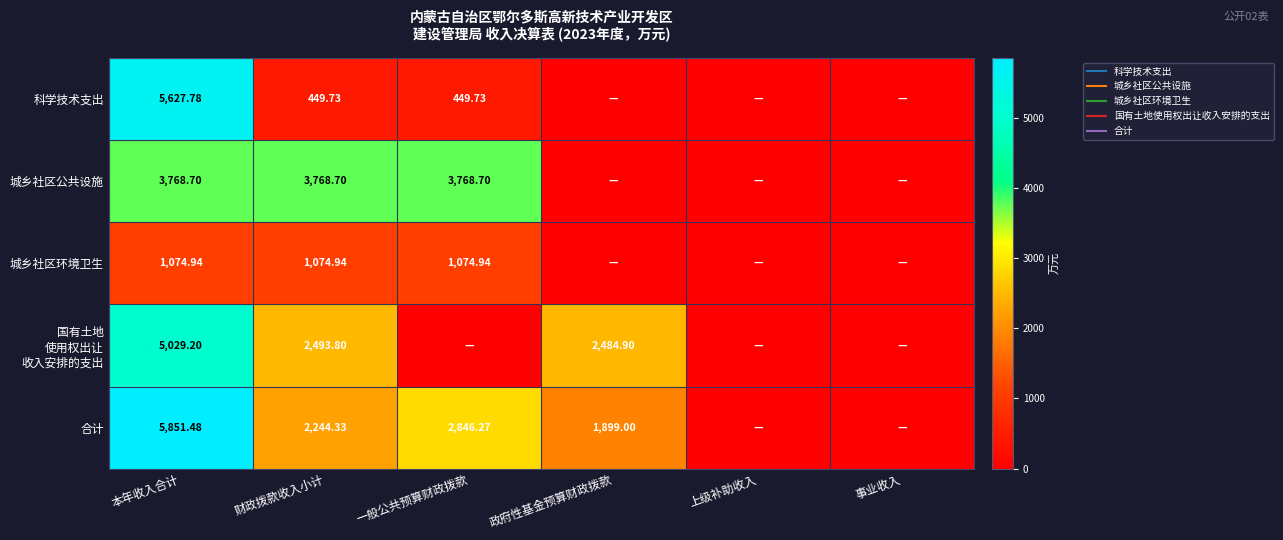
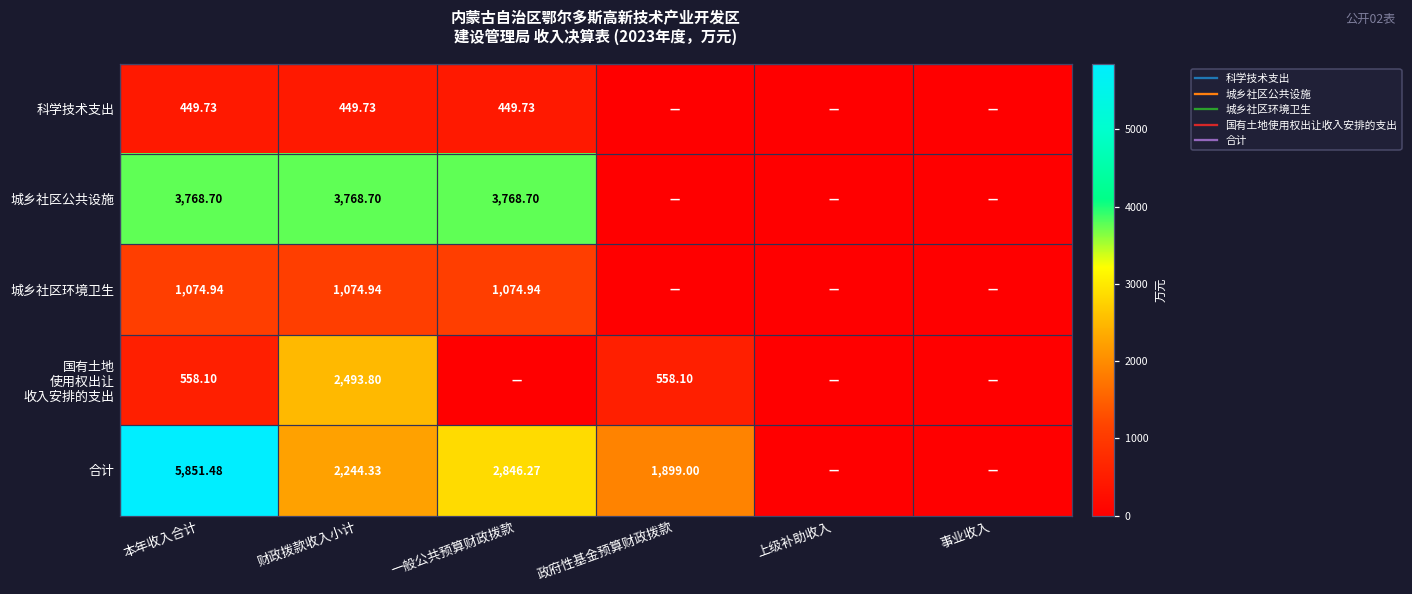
  {
    "科学技术支出": {
-     "本年收入合计": "5,627.78",
+     "本年收入合计": "449.73",
      "财政拨款收入小计": "449.73",
      "一般公共预算财政拨款": "449.73"
    },
    "城乡社区公共设施": {
      "本年收入合计": "3,768.70",
      "财政拨款收入小计": "3,768.70",
      "一般公共预算财政拨款": "3,768.70"
    },
    "城乡社区环境卫生": {
      "本年收入合计": "1,074.94",
      "财政拨款收入小计": "1,074.94",
      "一般公共预算财政拨款": "1,074.94"
    },
    "国有土地 使用权出让 收入安排的支出": {
-     "本年收入合计": "5,029.20",
+     "本年收入合计": "558.10",
      "财政拨款收入小计": "2,493.80",
-     "政府性基金预算财政拨款": "2,484.90"
+     "政府性基金预算财政拨款": "558.10"
    },
    "合计": {
      "本年收入合计": "5,851.48",
      "财政拨款收入小计": "2,244.33",
      "一般公共预算财政拨款": "2,846.27",
      "政府性基金预算财政拨款": "1,899.00"
    }
  }
